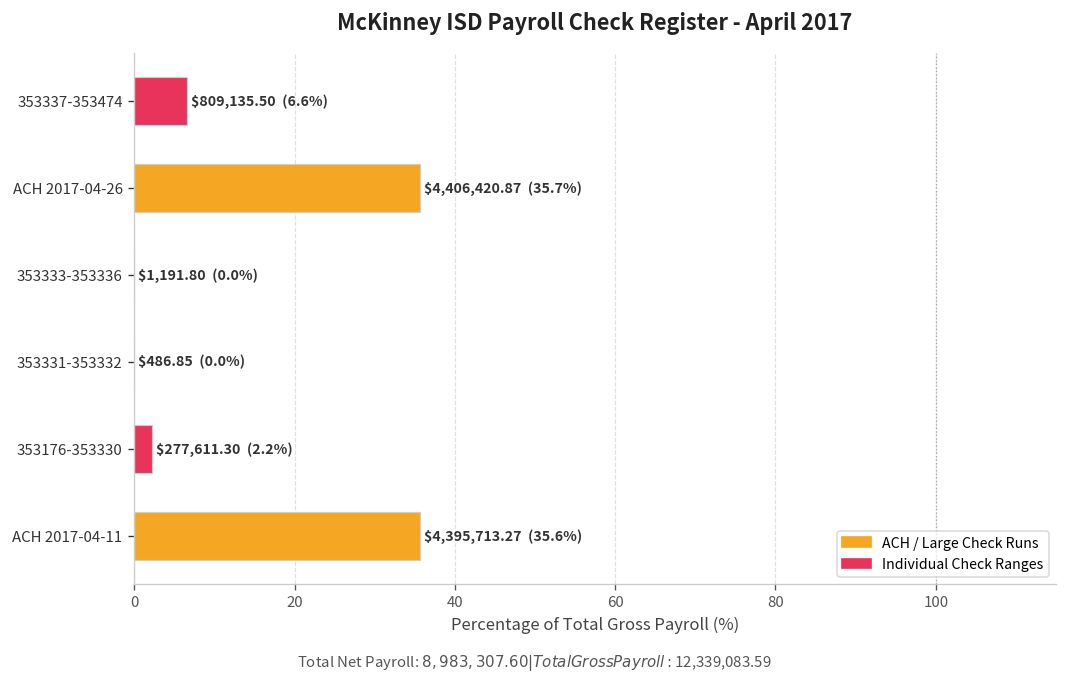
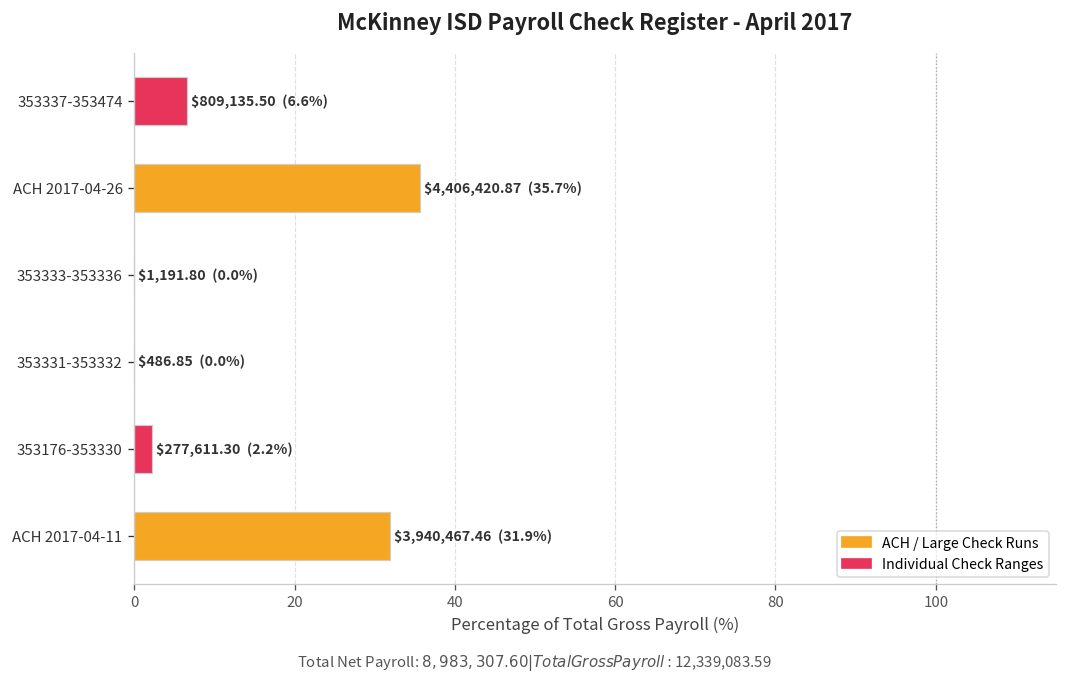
  {
    "353337-353474": "(6.6%)",
    "ACH 2017-04-26": "(35.7%)",
    "353333-353336": "(0.0%)",
    "353331-353332": "(0.0%)",
    "353176-353330": "(2.2%)",
-   "ACH 2017-04-11": "$4,395,713.27 (35.6%)"
+   "ACH 2017-04-11": "$3,940,467.46 (31.9%)"
  }
